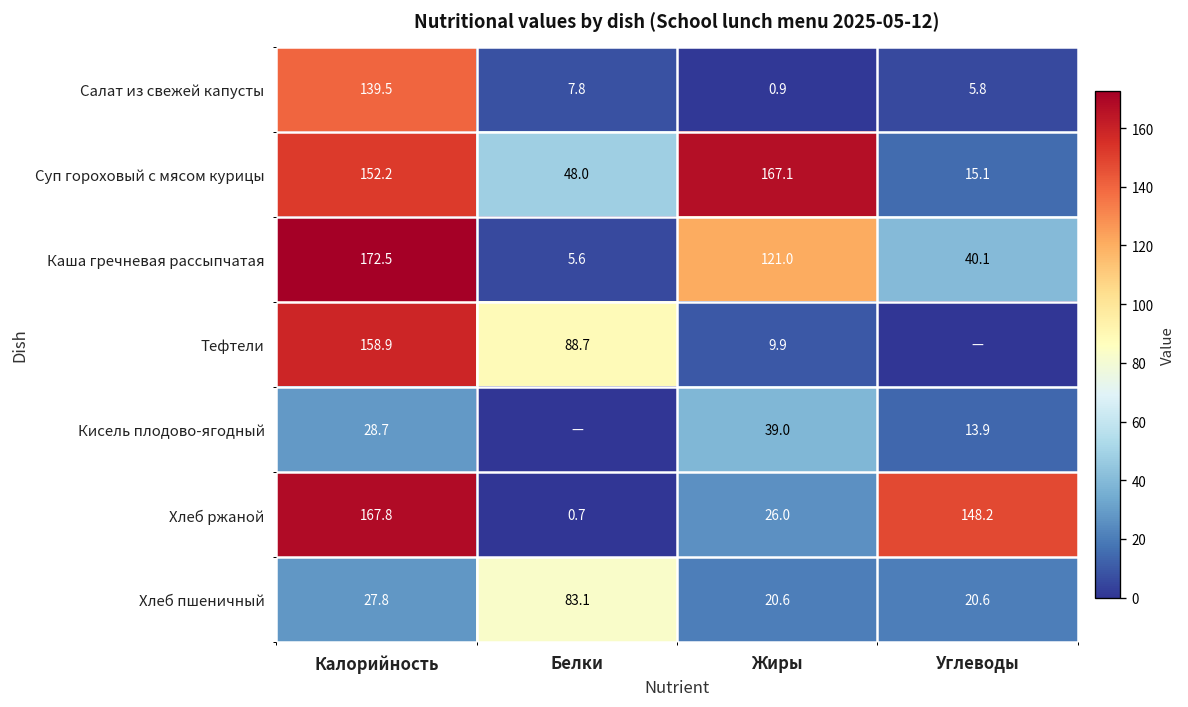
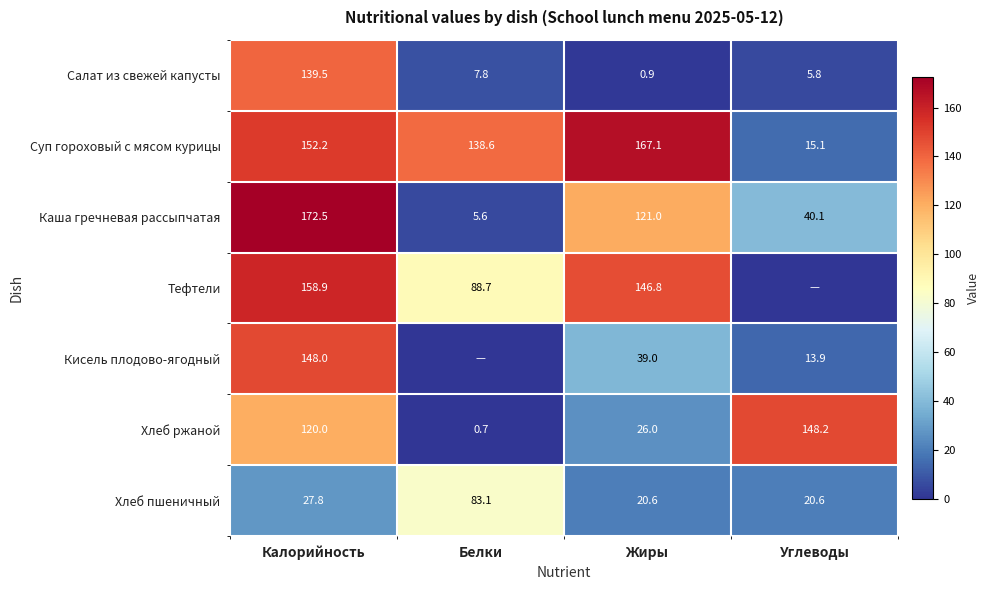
  {
    "Салат из свежей капусты": {
      "Калорийность": 139.5,
      "Белки": 7.8,
      "Жиры": 0.9,
      "Углеводы": 5.8
    },
    "Суп гороховый с мясом курицы": {
      "Калорийность": 152.2,
-     "Белки": 48.0,
+     "Белки": 138.6,
      "Жиры": 167.1,
      "Углеводы": 15.1
    },
    "Каша гречневая рассыпчатая": {
      "Калорийность": 172.5,
      "Белки": 5.6,
      "Жиры": 121.0,
      "Углеводы": 40.1
    },
    "Тефтели": {
      "Калорийность": 158.9,
      "Белки": 88.7,
-     "Жиры": 9.9
+     "Жиры": 146.8
    },
    "Кисель плодово-ягодный": {
-     "Калорийность": 28.7,
+     "Калорийность": 148.0,
      "Жиры": 39.0,
      "Углеводы": 13.9
    },
    "Хлеб ржаной": {
-     "Калорийность": 167.8,
+     "Калорийность": 120.0,
      "Белки": 0.7,
      "Жиры": 26.0,
      "Углеводы": 148.2
    },
    "Хлеб пшеничный": {
      "Калорийность": 27.8,
      "Белки": 83.1,
      "Жиры": 20.6,
      "Углеводы": 20.6
    }
  }
